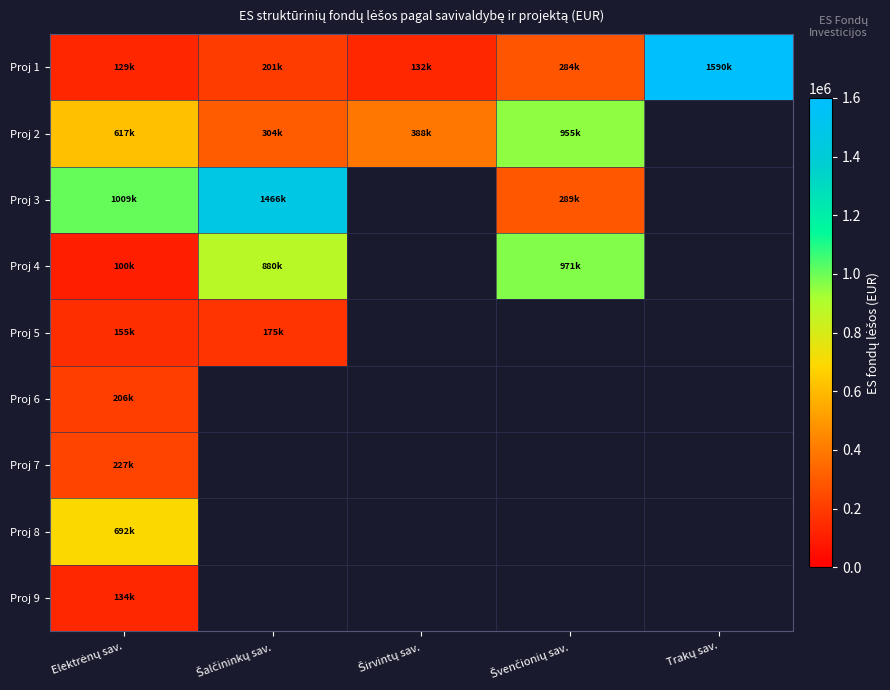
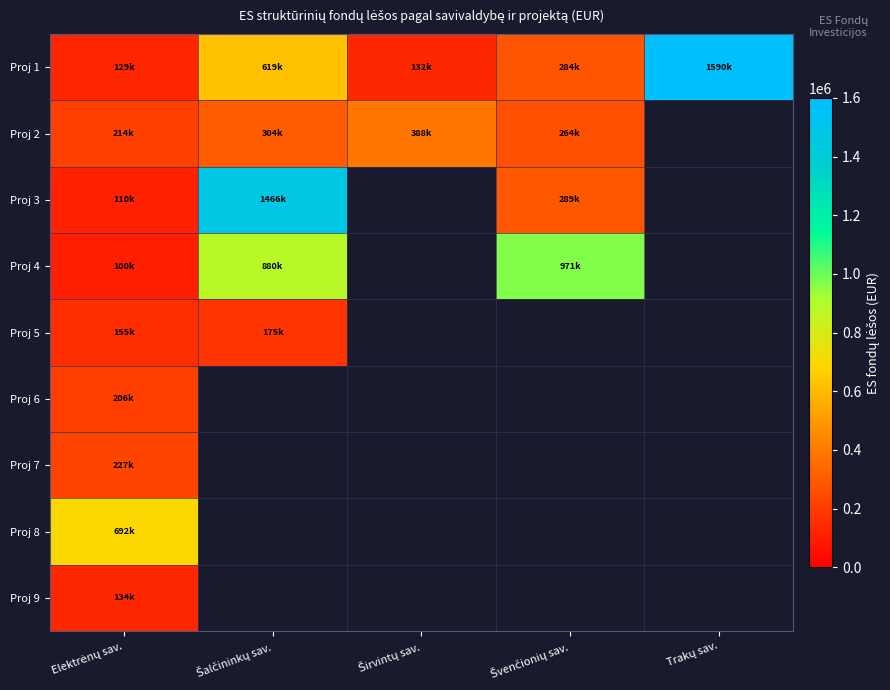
  {
    "Proj 1": {
      "Elektrėnų sav.": "129k",
-     "Šalčininkų sav.": "201k",
+     "Šalčininkų sav.": "619k",
      "Širvintų sav.": "132k",
      "Švenčionių sav.": "284k",
      "Trakų sav.": "1590k"
    },
    "Proj 2": {
-     "Elektrėnų sav.": "617k",
+     "Elektrėnų sav.": "214k",
      "Šalčininkų sav.": "304k",
      "Širvintų sav.": "388k",
-     "Švenčionių sav.": "955k"
+     "Švenčionių sav.": "264k"
    },
    "Proj 3": {
-     "Elektrėnų sav.": "1009k",
+     "Elektrėnų sav.": "110k",
      "Šalčininkų sav.": "1466k",
      "Švenčionių sav.": "289k"
    },
    "Proj 4": {
      "Elektrėnų sav.": "100k",
      "Šalčininkų sav.": "880k",
      "Švenčionių sav.": "971k"
    },
    "Proj 5": {
      "Elektrėnų sav.": "155k",
      "Šalčininkų sav.": "175k"
    },
    "Proj 6": {
      "Elektrėnų sav.": "206k"
    },
    "Proj 7": {
      "Elektrėnų sav.": "227k"
    },
    "Proj 8": {
      "Elektrėnų sav.": "692k"
    },
    "Proj 9": {
      "Elektrėnų sav.": "134k"
    }
  }
